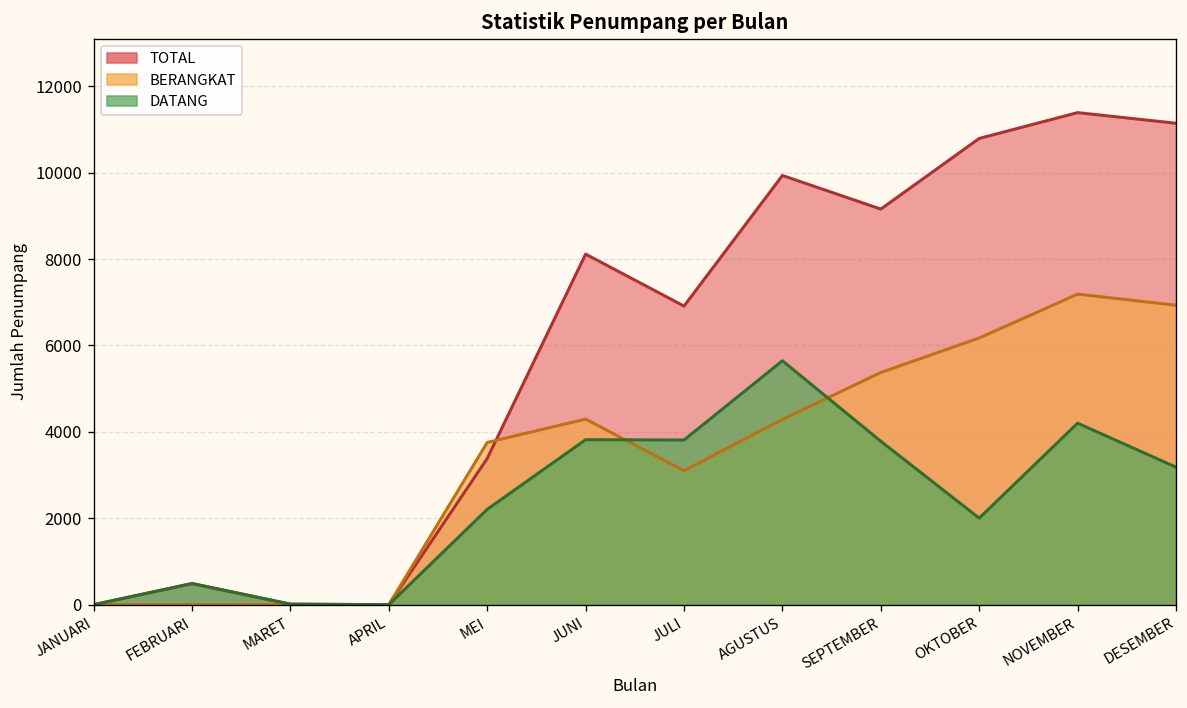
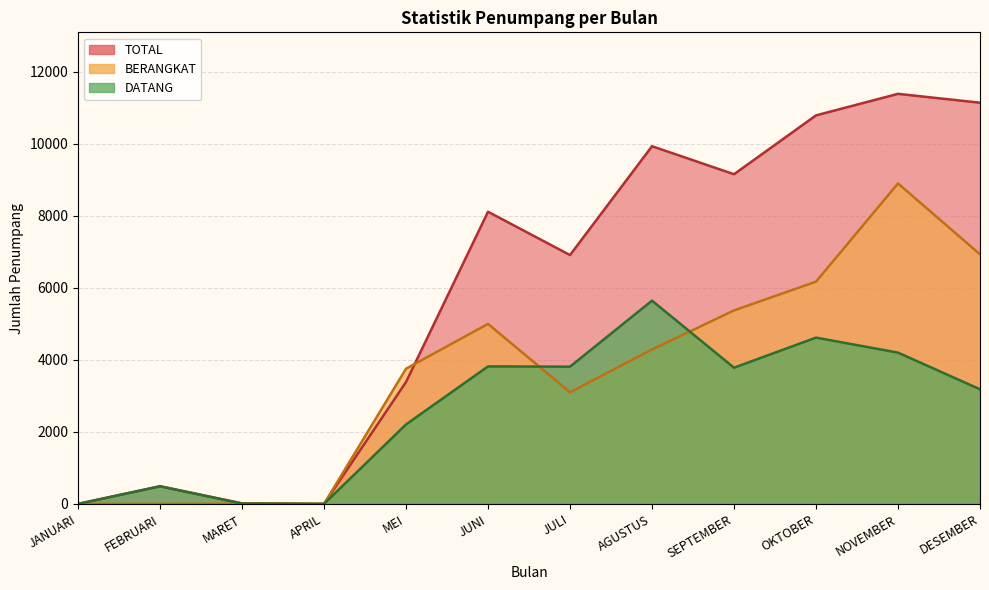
  {
    "TOTAL": {
      "MEI": 3400,
      "JUNI": 8100,
      "JULI": 6900,
      "AGUSTUS": 9900,
      "SEPTEMBER": 9200,
      "OKTOBER": 10800,
      "NOVEMBER": 11400,
      "DESEMBER": 11100
    },
    "BERANGKAT": {
      "FEBRUARI": 0,
      "MEI": 3800,
-     "JUNI": 4300,
+     "JUNI": 5000,
      "JULI": 3100,
      "AGUSTUS": 4300,
      "SEPTEMBER": 5400,
      "OKTOBER": 6200,
-     "NOVEMBER": 7200,
+     "NOVEMBER": 8900,
      "DESEMBER": 6900
    },
    "DATANG": {
      "MEI": 2200,
      "JUNI": 3800,
      "JULI": 3800,
      "AGUSTUS": 5600,
      "SEPTEMBER": 3800,
-     "OKTOBER": 2000,
+     "OKTOBER": 4600,
      "NOVEMBER": 4200,
      "DESEMBER": 3200
    }
  }
